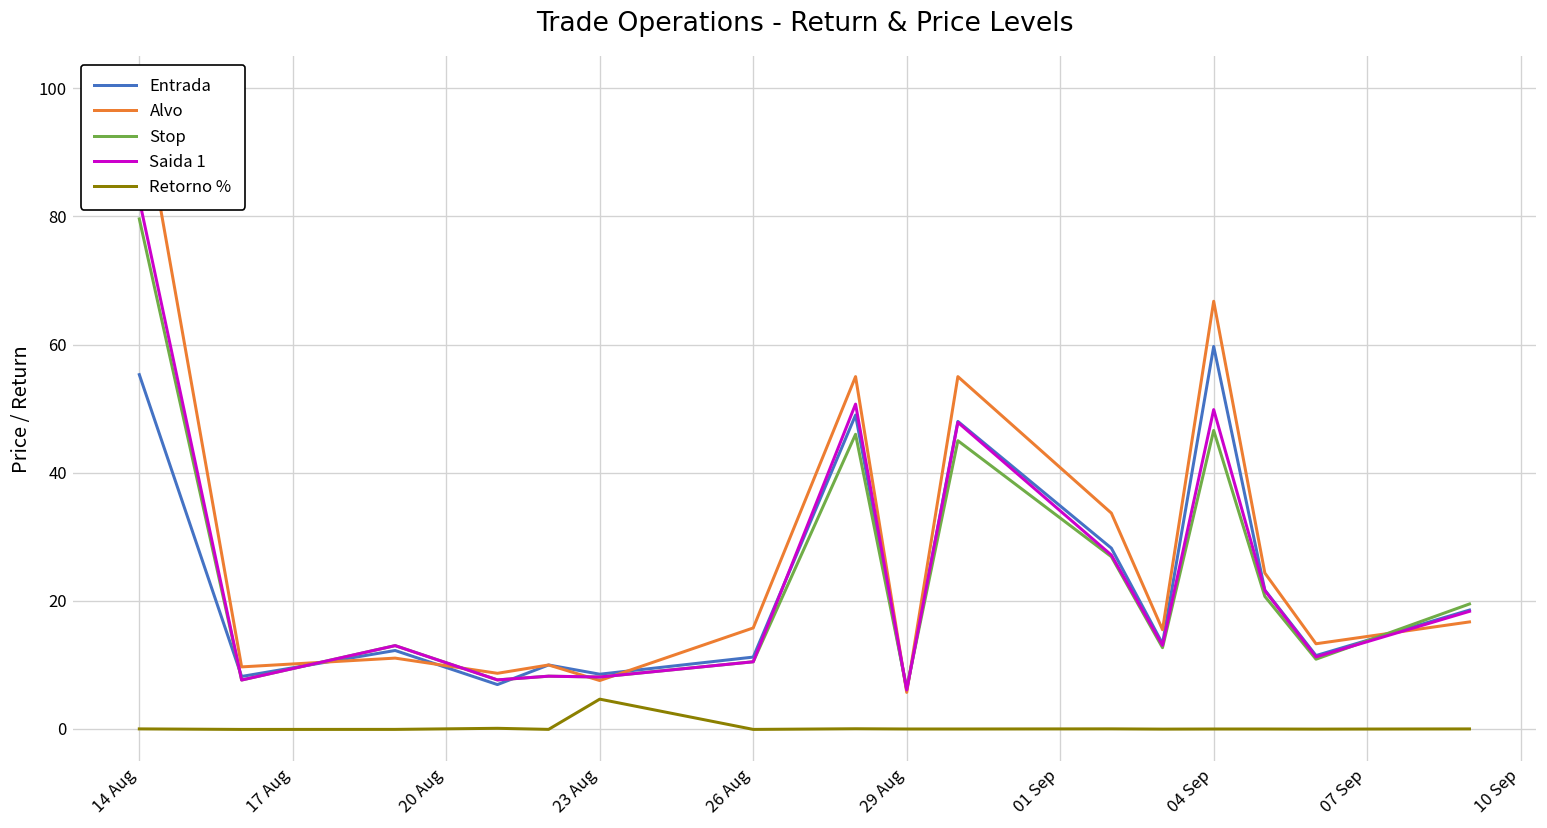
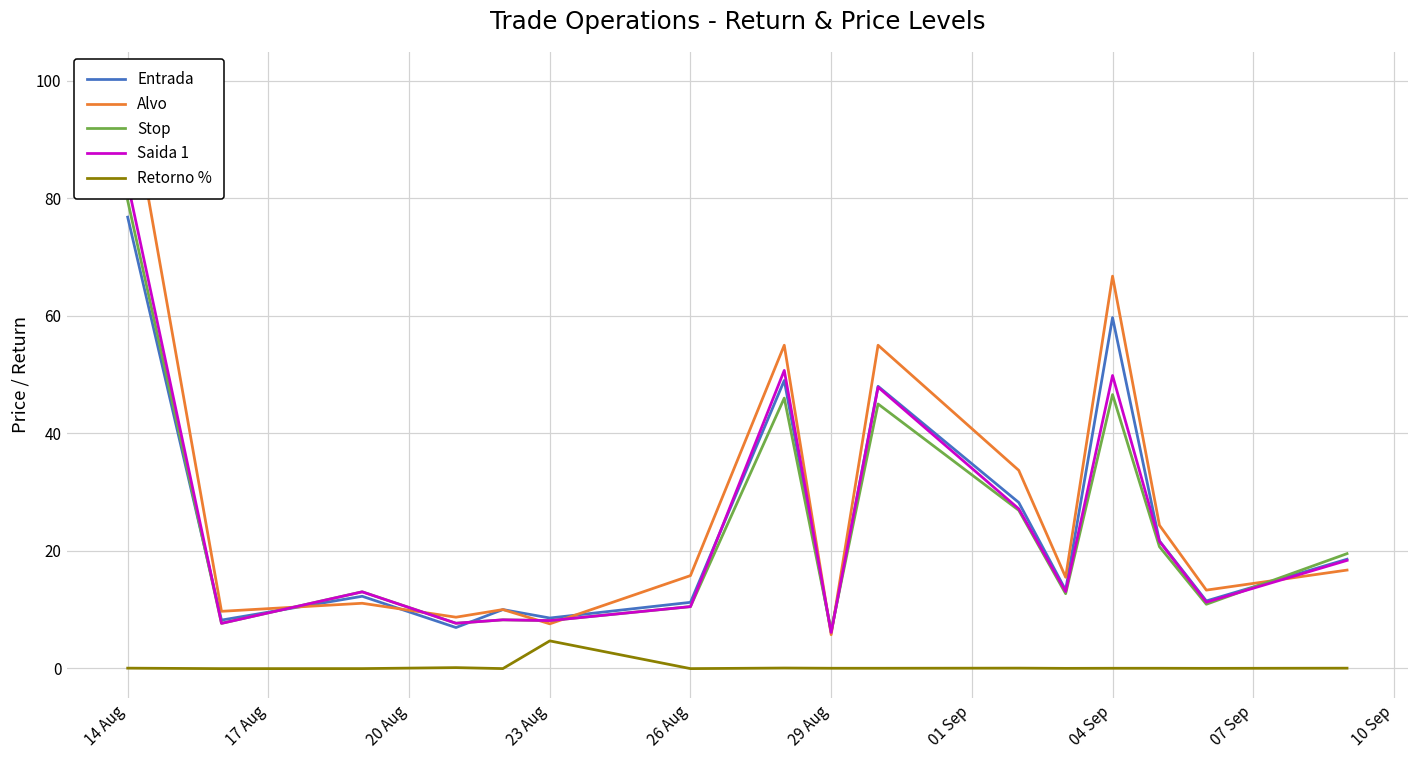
  {
    "Entrada": {
-     "14 Aug": 55,
+     "14 Aug": 77,
      "26 Aug": 11,
      "04 Sep": 60
    },
    "Alvo": {
      "23 Aug": 8,
      "26 Aug": 16,
      "04 Sep": 67
    },
    "Stop": {
      "14 Aug": 80,
      "04 Sep": 47
    },
    "Saida 1": {
      "04 Sep": 50
    },
    "Retorno %": {
      "14 Aug": 0,
      "23 Aug": 5,
      "26 Aug": 0,
      "29 Aug": 0,
      "04 Sep": 0
    }
  }
